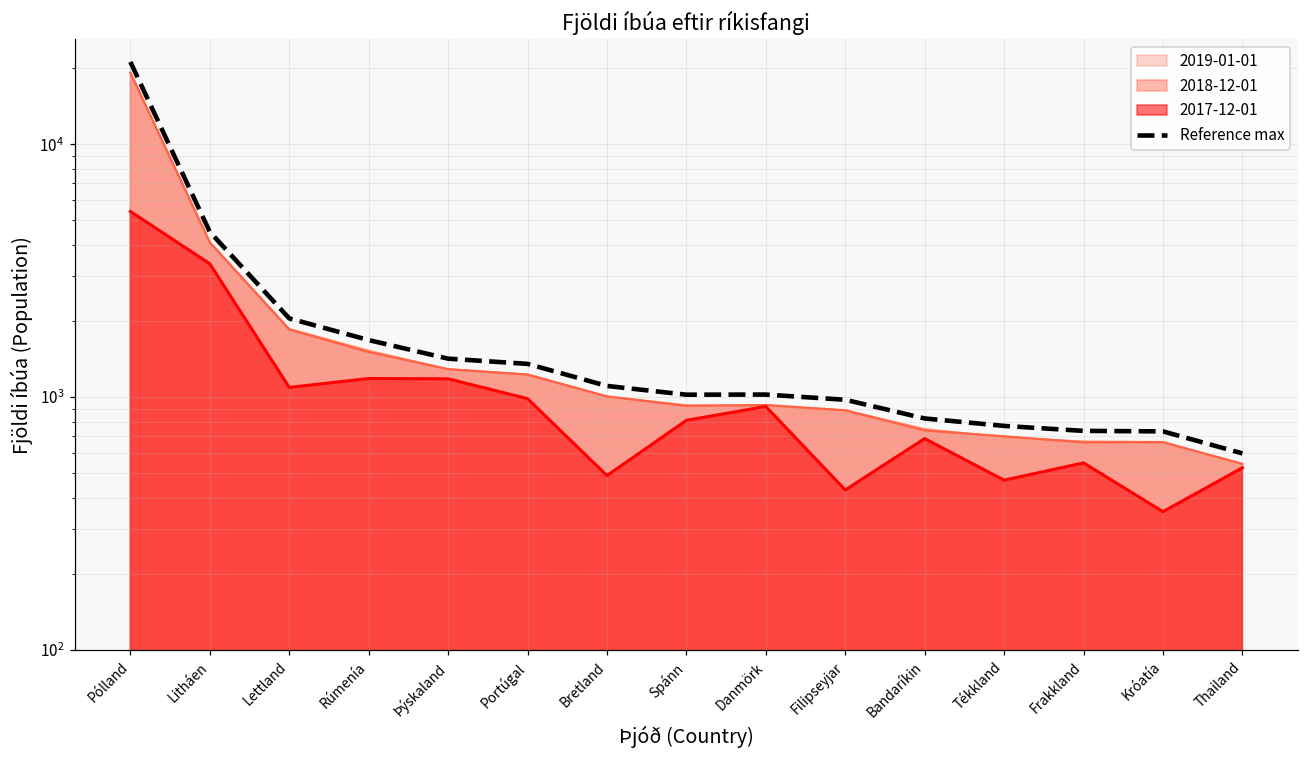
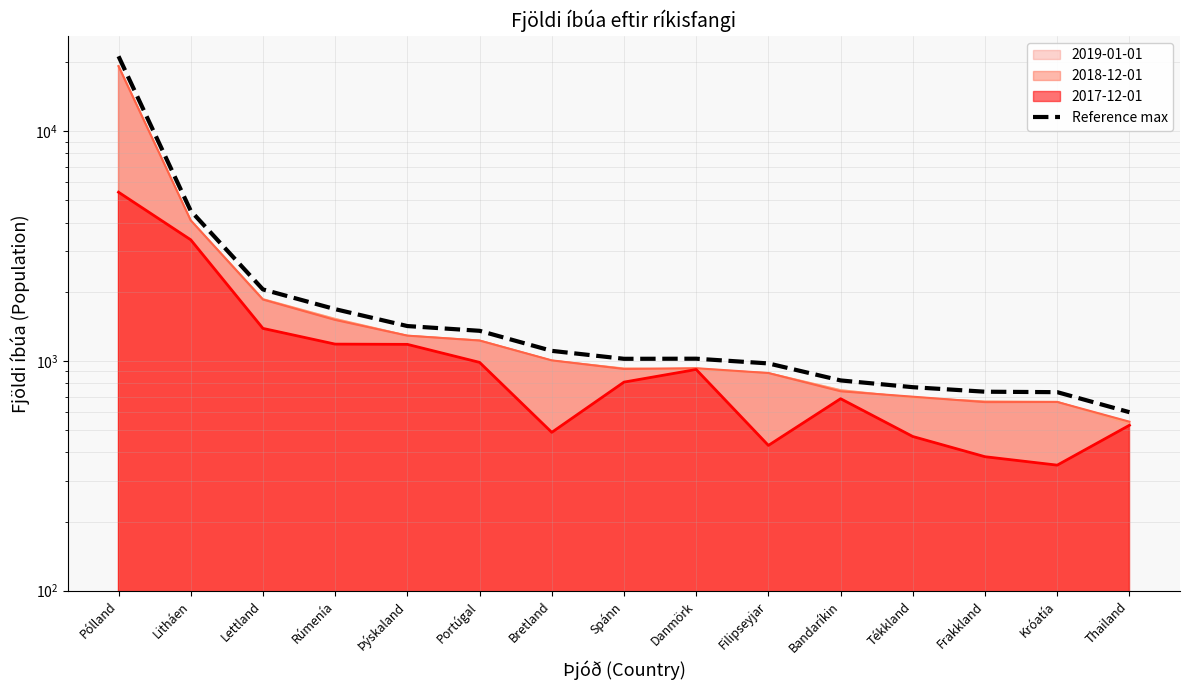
  {
    "2017-12-01": {
      "Pólland": 5400,
      "Litháen": 3400,
-     "Lettland": 1100,
+     "Lettland": 1400,
      "Rúmenía": 1200,
      "Þýskaland": 1200,
      "Portúgal": 990,
      "Bretland": 490,
      "Spánn": 810,
      "Filipseyjar": 430,
      "Bandaríkin": 690,
      "Tékkland": 470,
-     "Frakkland": 550,
+     "Frakkland": 380,
      "Króatía": 350
    },
    "Reference max": {
      "Pólland": 21000,
      "Litháen": 4500,
      "Lettland": 2000,
      "Rúmenía": 1700,
      "Þýskaland": 1400,
      "Portúgal": 1400,
      "Bretland": 1100,
      "Spánn": 1000,
      "Danmörk": 1000,
      "Filipseyjar": 980,
      "Bandaríkin": 820,
      "Tékkland": 770,
      "Frakkland": 730,
      "Króatía": 730,
      "Thailand": 600
    }
  }
